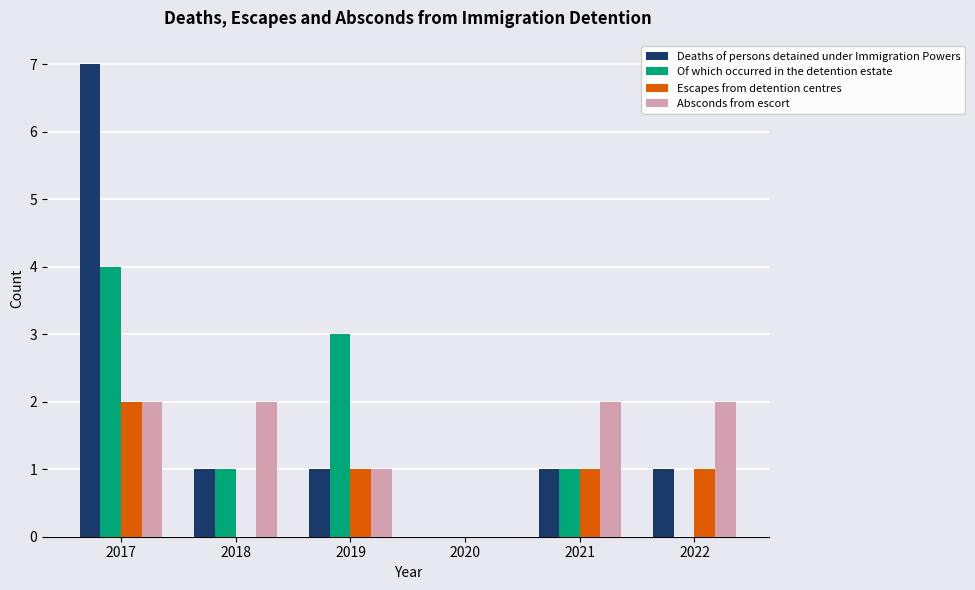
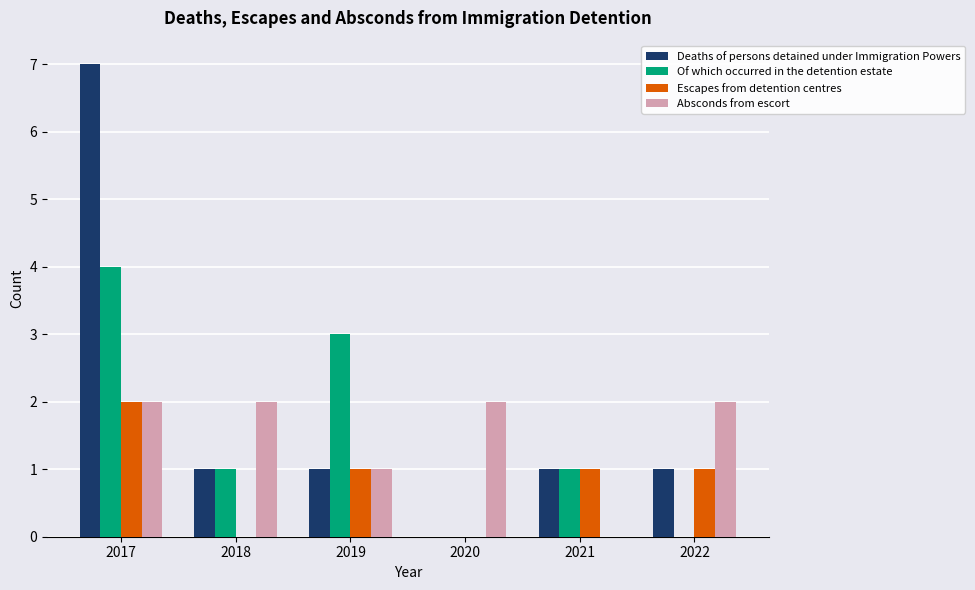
  {
    "Deaths of persons detained under Immigration Powers": {
      "2017": 7,
      "2018": 1,
      "2019": 1,
      "2020": 0,
      "2021": 1,
      "2022": 1
    },
    "Of which occurred in the detention estate": {
      "2017": 4,
      "2018": 1,
      "2019": 3,
      "2020": 0,
      "2021": 1,
      "2022": 0
    },
    "Escapes from detention centres": {
      "2017": 2,
      "2018": 0,
      "2019": 1,
      "2020": 0,
      "2021": 1,
      "2022": 1
    },
    "Absconds from escort": {
      "2017": 2,
      "2018": 2,
      "2019": 1,
-     "2020": 0,
-     "2021": 2,
+     "2020": 2,
+     "2021": 0,
      "2022": 2
    }
  }
